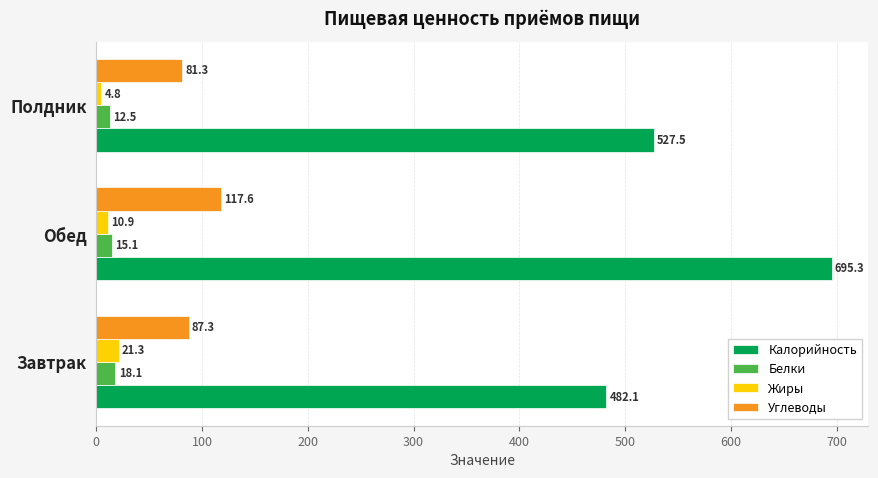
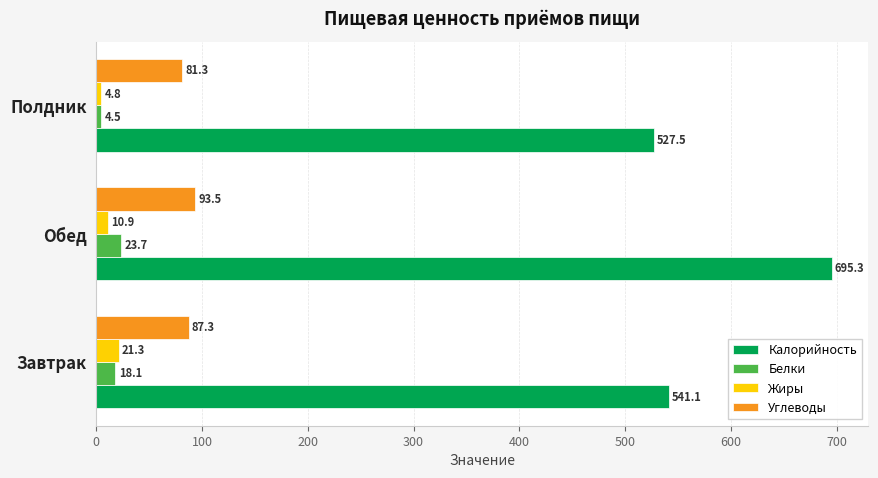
  {
    "Калорийность": {
      "Полдник": 527.5,
      "Обед": 695.3,
-     "Завтрак": 482.1
+     "Завтрак": 541.1
    },
    "Белки": {
-     "Полдник": 12.5,
-     "Обед": 15.1,
+     "Полдник": 4.5,
+     "Обед": 23.7,
      "Завтрак": 18.1
    },
    "Жиры": {
      "Полдник": 4.8,
      "Обед": 10.9,
      "Завтрак": 21.3
    },
    "Углеводы": {
      "Полдник": 81.3,
-     "Обед": 117.6,
+     "Обед": 93.5,
      "Завтрак": 87.3
    }
  }
